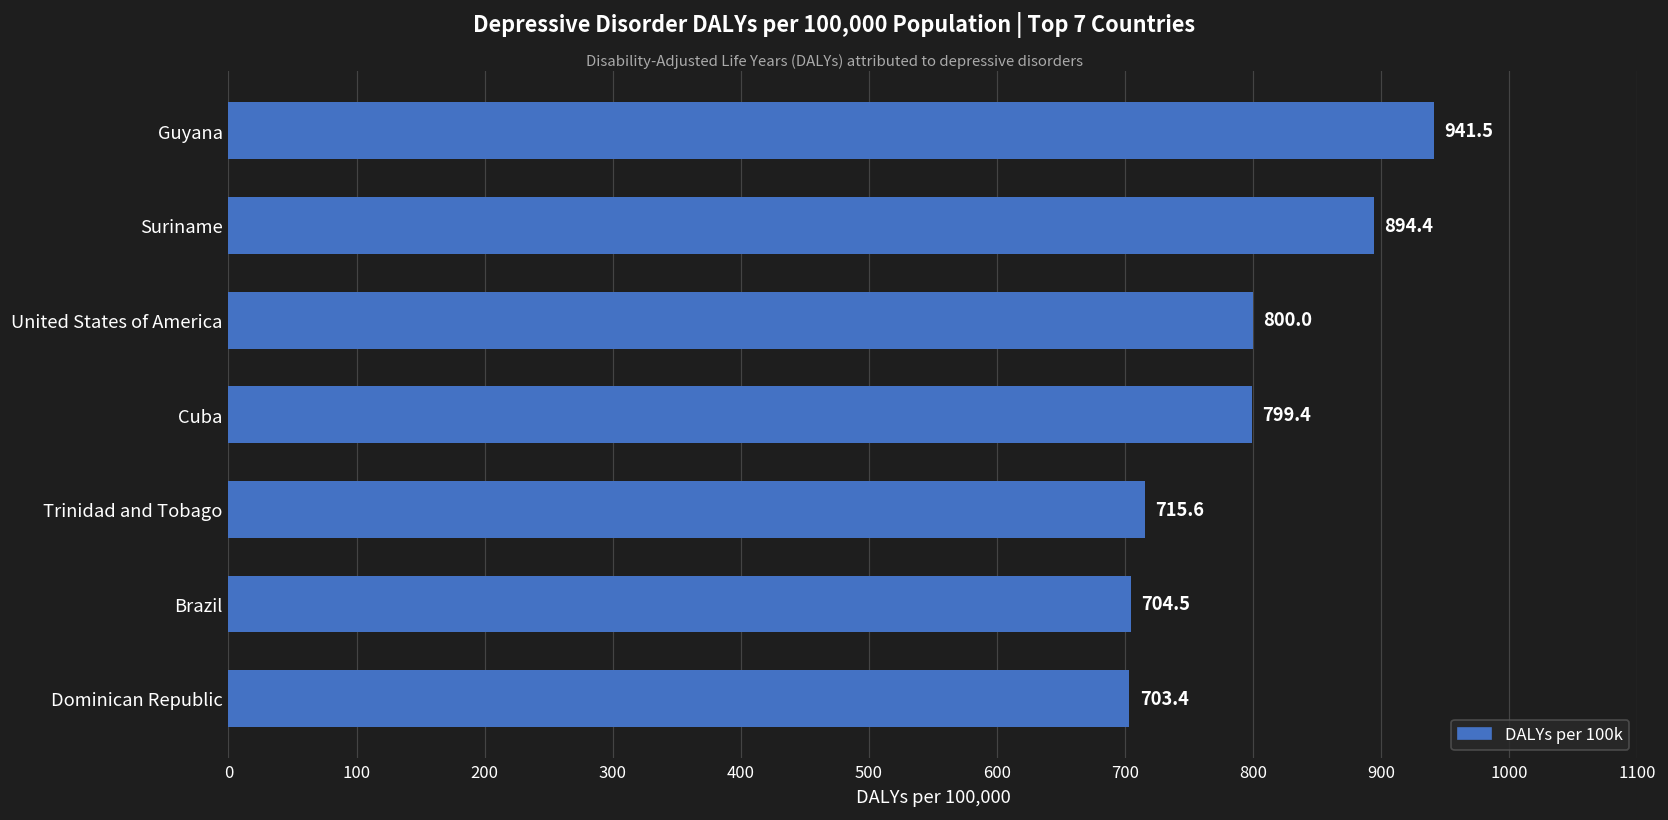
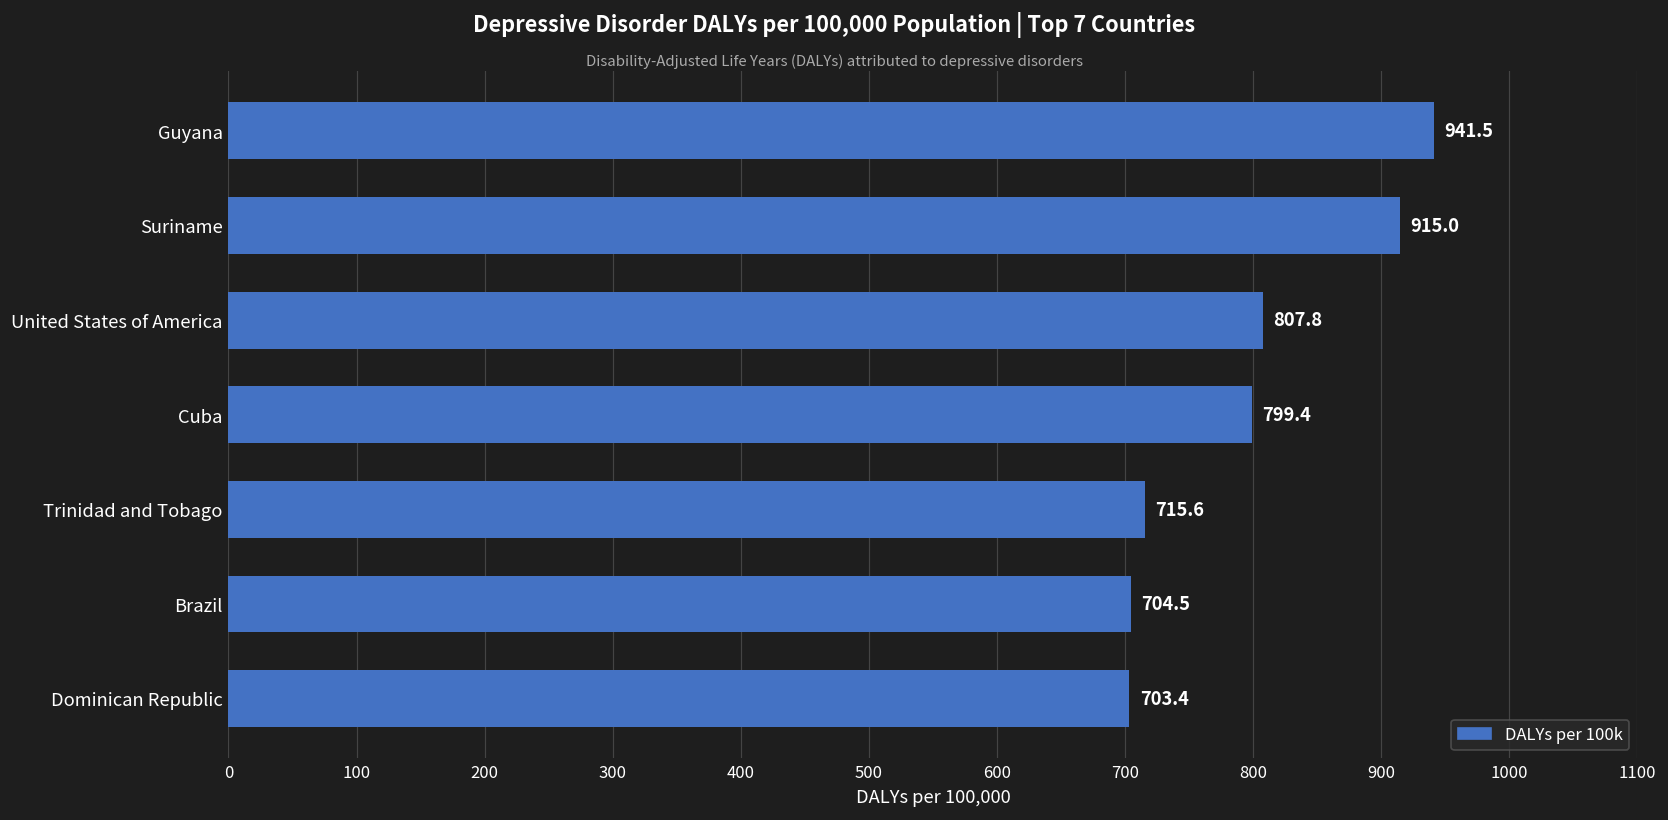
  {
    "Guyana": 941.5,
-   "Suriname": 894.4,
-   "United States of America": 800.0,
+   "Suriname": 915.0,
+   "United States of America": 807.8,
    "Cuba": 799.4,
    "Trinidad and Tobago": 715.6,
    "Brazil": 704.5,
    "Dominican Republic": 703.4
  }
